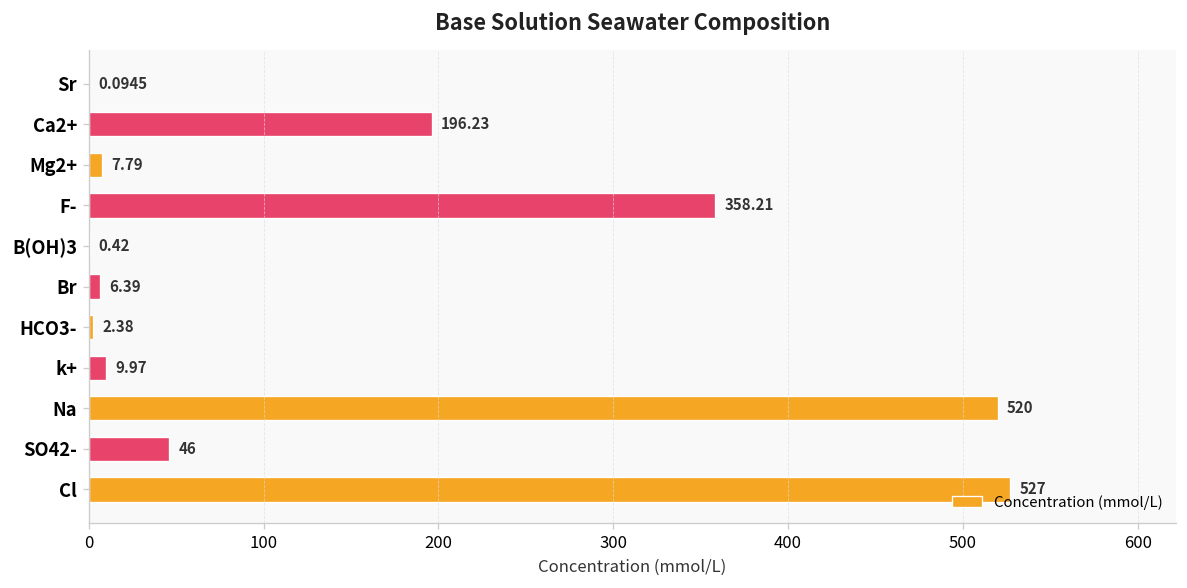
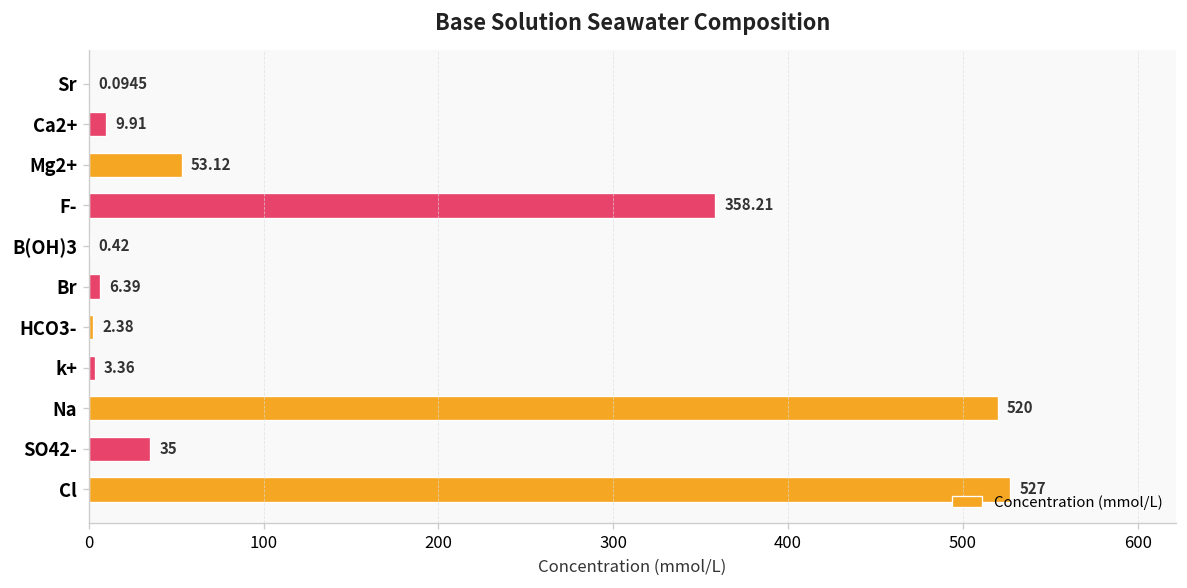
  {
    "Sr": 0.0945,
-   "Ca2+": 196.23,
-   "Mg2+": 7.79,
+   "Ca2+": 9.91,
+   "Mg2+": 53.12,
    "F-": 358.21,
    "B(OH)3": 0.42,
    "Br": 6.39,
    "HCO3-": 2.38,
-   "k+": 9.97,
+   "k+": 3.36,
    "Na": 520,
-   "SO42-": 46,
+   "SO42-": 35,
    "Cl": 527
  }
